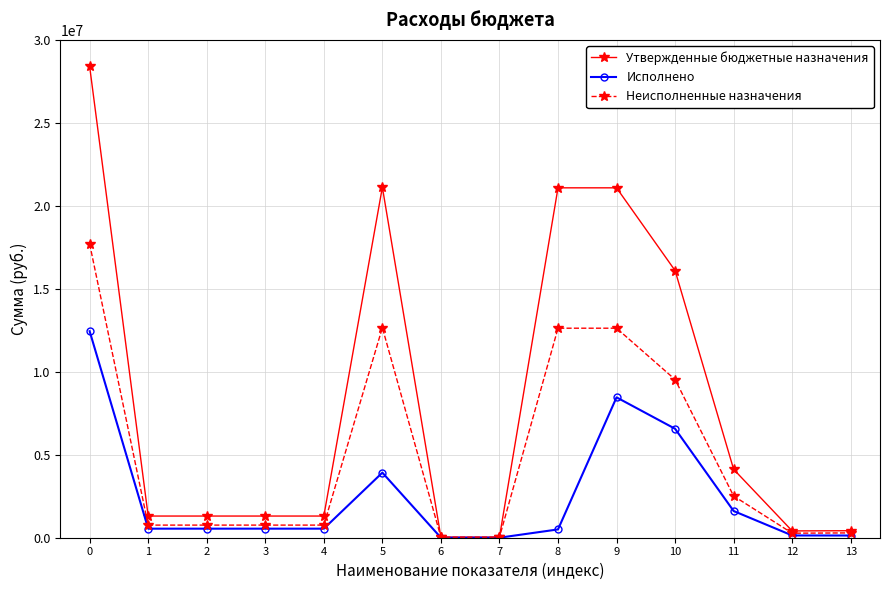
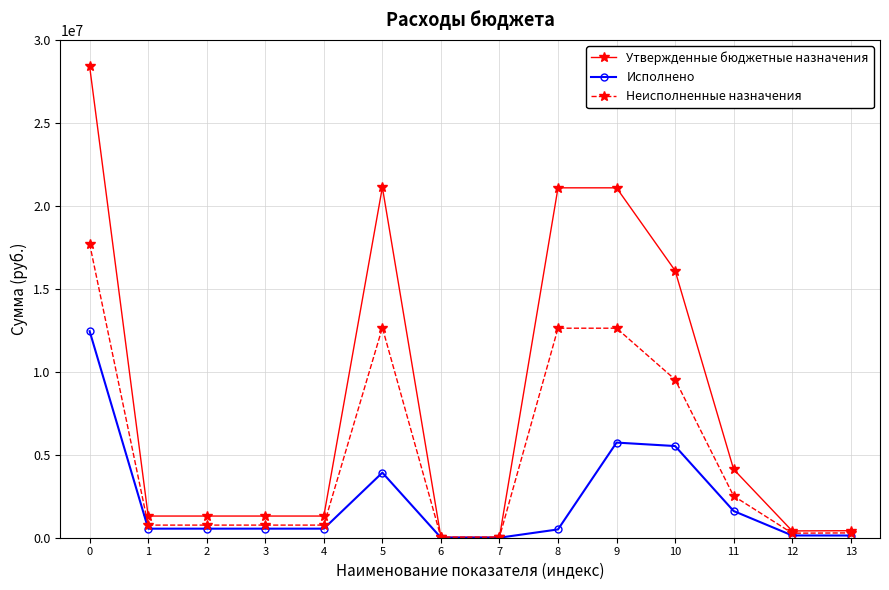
  {
    "Исполнено": {
      "0": 12400000,
      "1": 500000,
      "2": 500000,
      "3": 500000,
      "4": 500000,
      "5": 3900000,
      "8": 500000,
-     "9": 8500000,
-     "10": 6600000,
+     "9": 5700000,
+     "10": 5500000,
      "11": 1600000,
      "13": 100000
    }
  }
